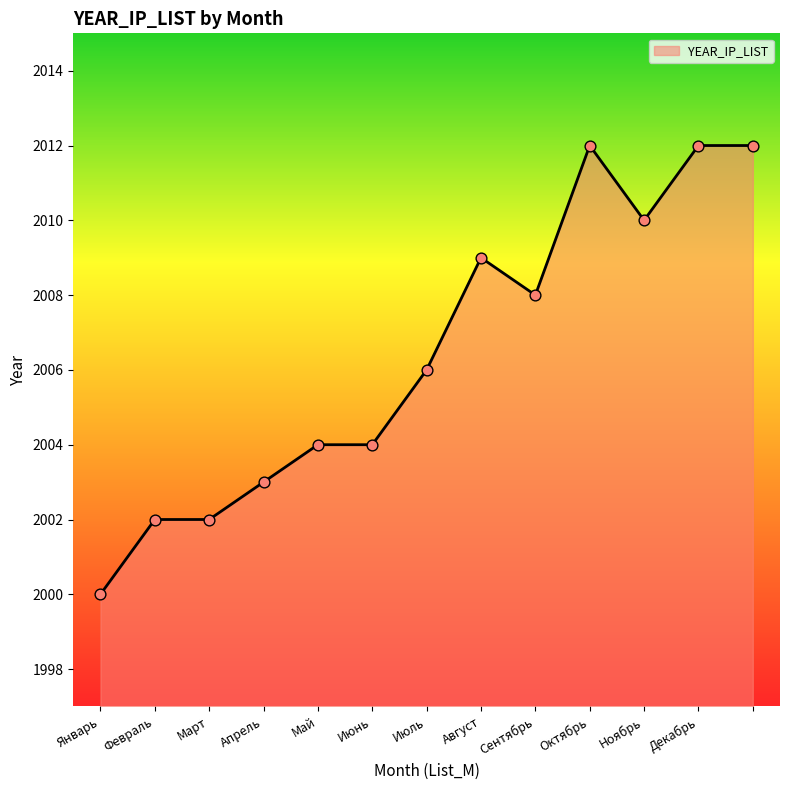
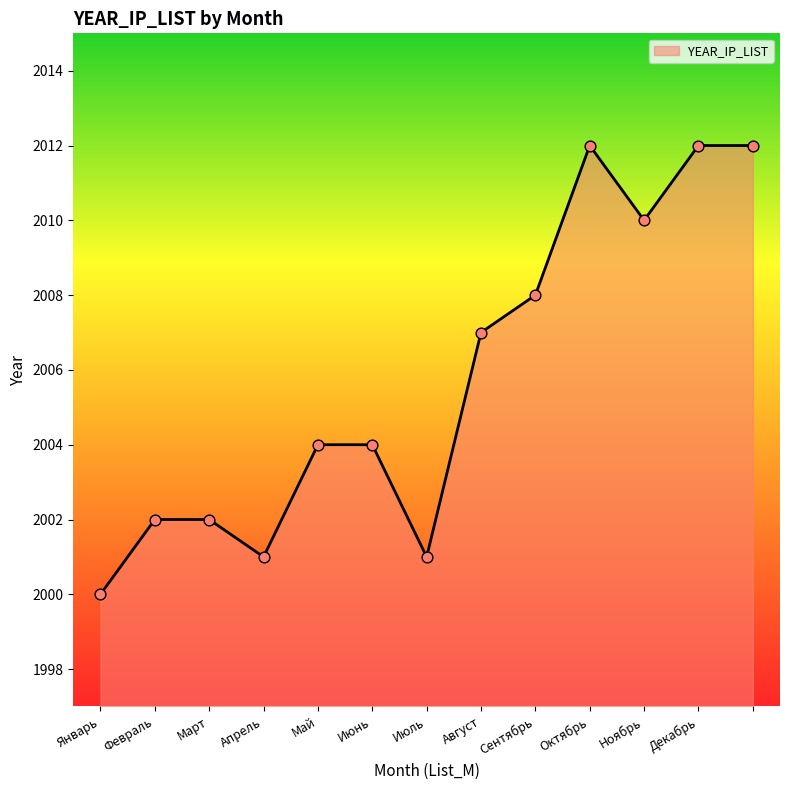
  {
    "Январь": 2000,
    "Февраль": 2002,
    "Март": 2002,
-   "Апрель": 2003,
+   "Апрель": 2001,
    "Май": 2004,
    "Июнь": 2004,
-   "Июль": 2006,
-   "Август": 2009,
+   "Июль": 2001,
+   "Август": 2007,
    "Сентябрь": 2008,
    "Октябрь": 2012,
    "Ноябрь": 2010,
    "Декабрь": 2012
  }
